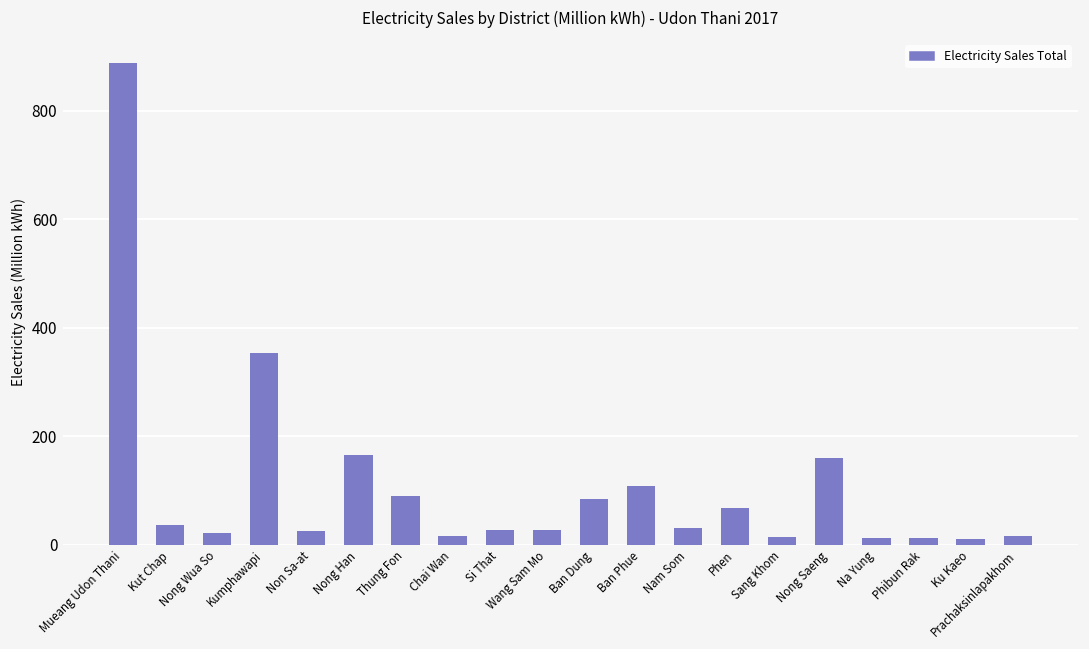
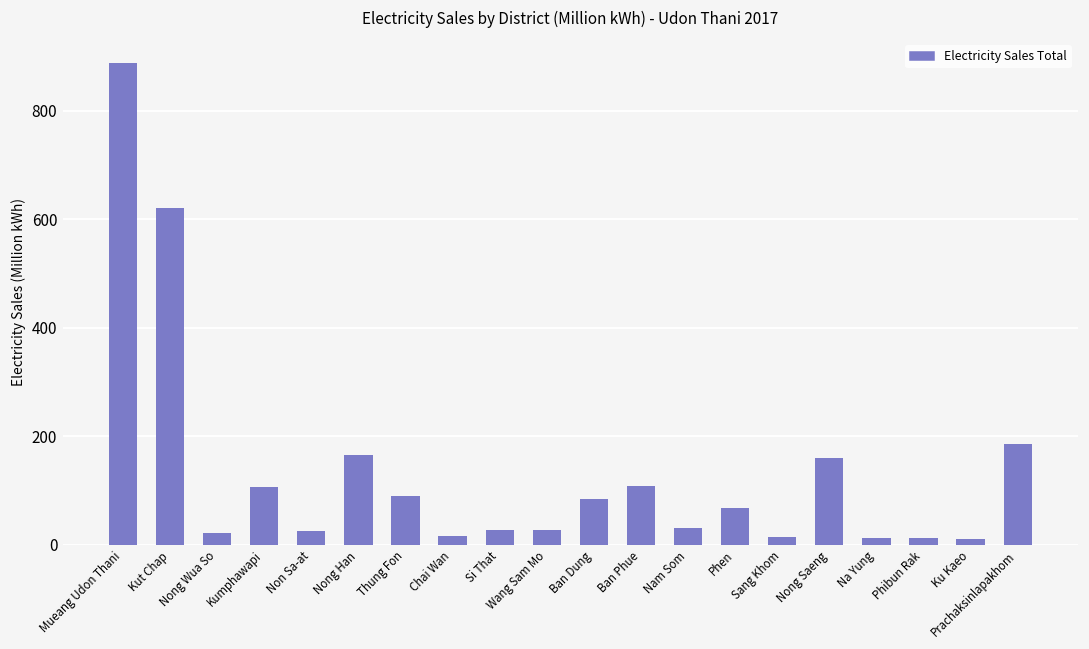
  {
    "Mueang Udon Thani": 890,
-   "Kut Chap": 40,
+   "Kut Chap": 620,
    "Nong Wua So": 20,
-   "Kumphawapi": 350,
+   "Kumphawapi": 110,
    "Non Sa-at": 20,
    "Nong Han": 160,
    "Thung Fon": 90,
    "Chai Wan": 20,
    "Si That": 30,
    "Wang Sam Mo": 30,
    "Ban Dung": 80,
    "Ban Phue": 110,
    "Nam Som": 30,
    "Phen": 70,
    "Sang Khom": 10,
    "Nong Saeng": 160,
    "Na Yung": 10,
    "Phibun Rak": 10,
    "Ku Kaeo": 10,
-   "Prachaksinlapakhom": 20
+   "Prachaksinlapakhom": 190
  }
